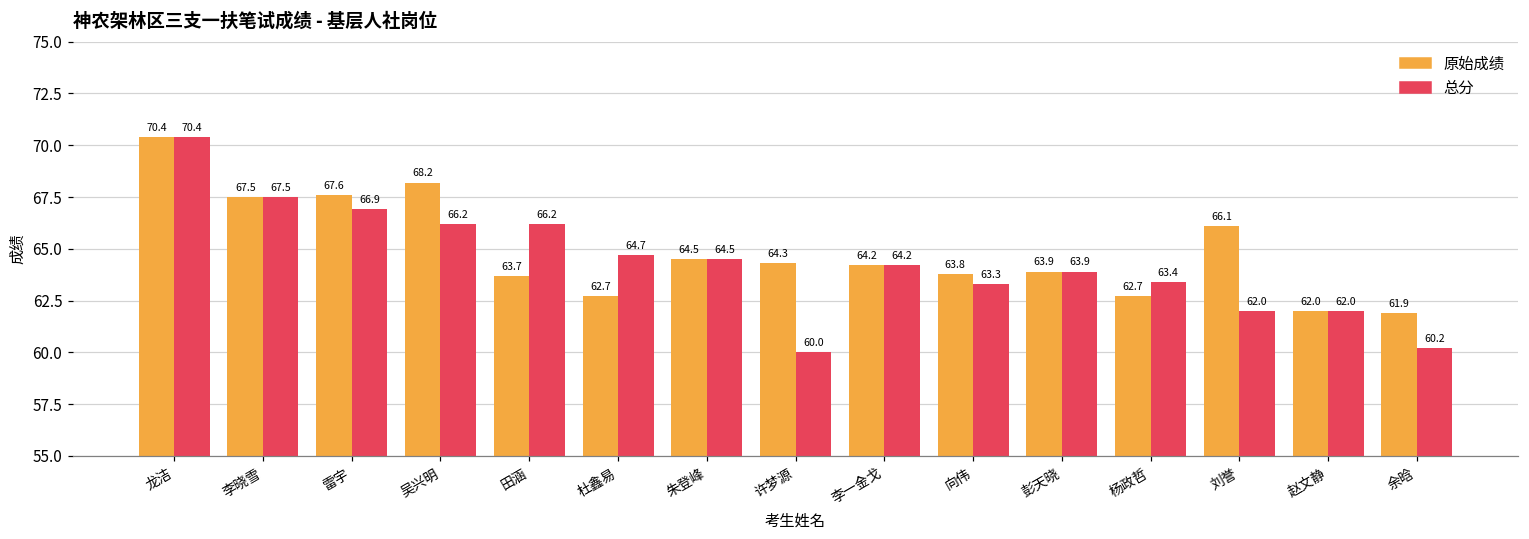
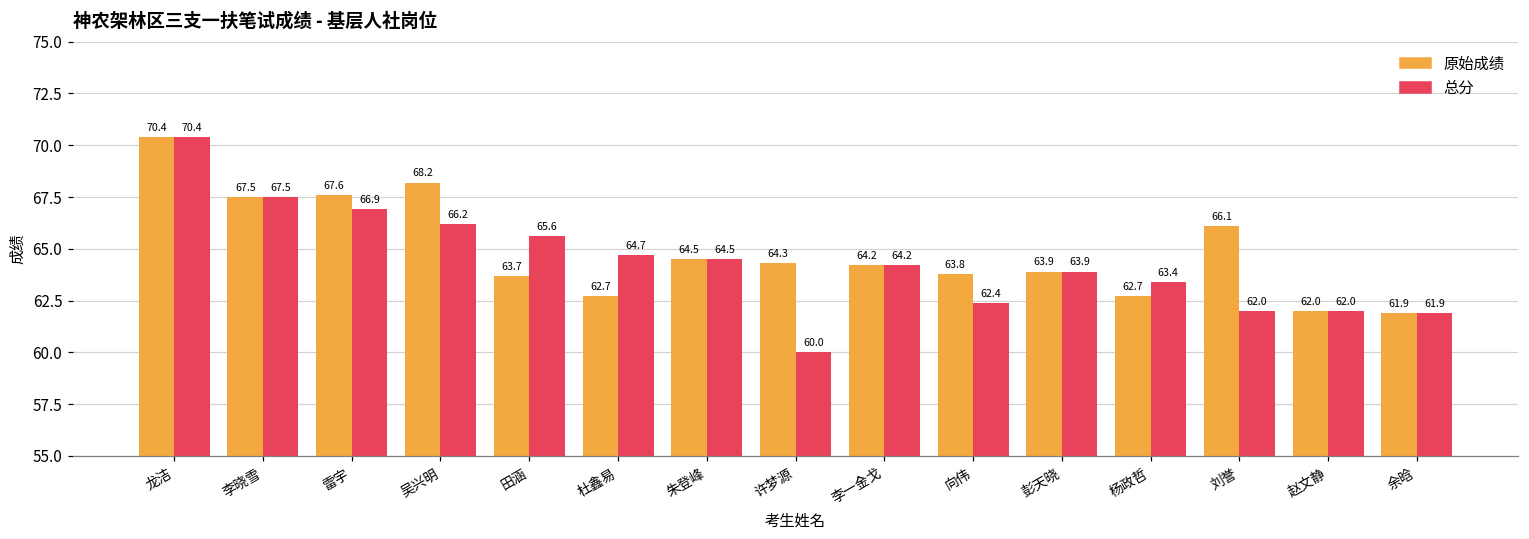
  {
    "原始成绩": {
      "龙洁": 70.4,
      "李晓雪": 67.5,
      "雷宇": 67.6,
      "吴兴明": 68.2,
      "田涵": 63.7,
      "杜鑫易": 62.7,
      "朱登峰": 64.5,
      "许梦源": 64.3,
      "李一金戈": 64.2,
      "向伟": 63.8,
      "彭天晓": 63.9,
      "杨政哲": 62.7,
      "刘誉": 66.1,
      "赵文静": 62.0,
      "余晗": 61.9
    },
    "总分": {
      "龙洁": 70.4,
      "李晓雪": 67.5,
      "雷宇": 66.9,
      "吴兴明": 66.2,
-     "田涵": 66.2,
+     "田涵": 65.6,
      "杜鑫易": 64.7,
      "朱登峰": 64.5,
      "许梦源": 60.0,
      "李一金戈": 64.2,
-     "向伟": 63.3,
+     "向伟": 62.4,
      "彭天晓": 63.9,
      "杨政哲": 63.4,
      "刘誉": 62.0,
      "赵文静": 62.0,
-     "余晗": 60.2
+     "余晗": 61.9
    }
  }
